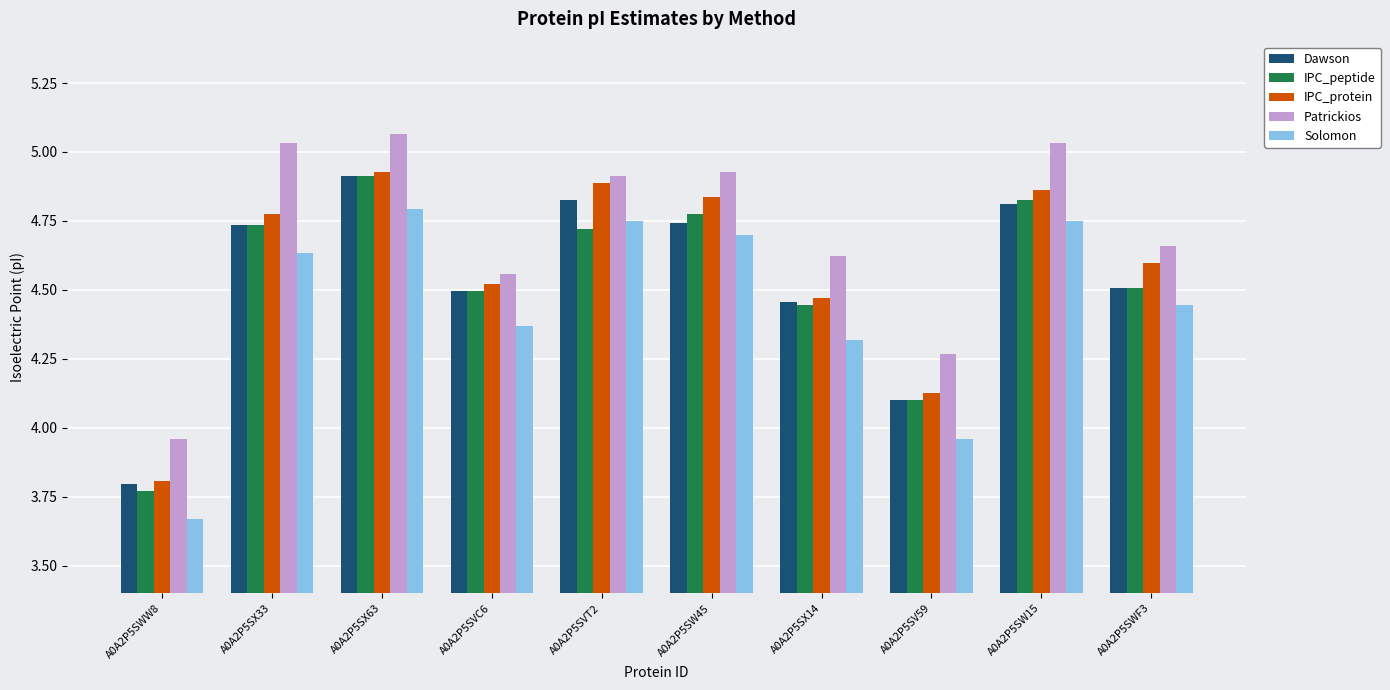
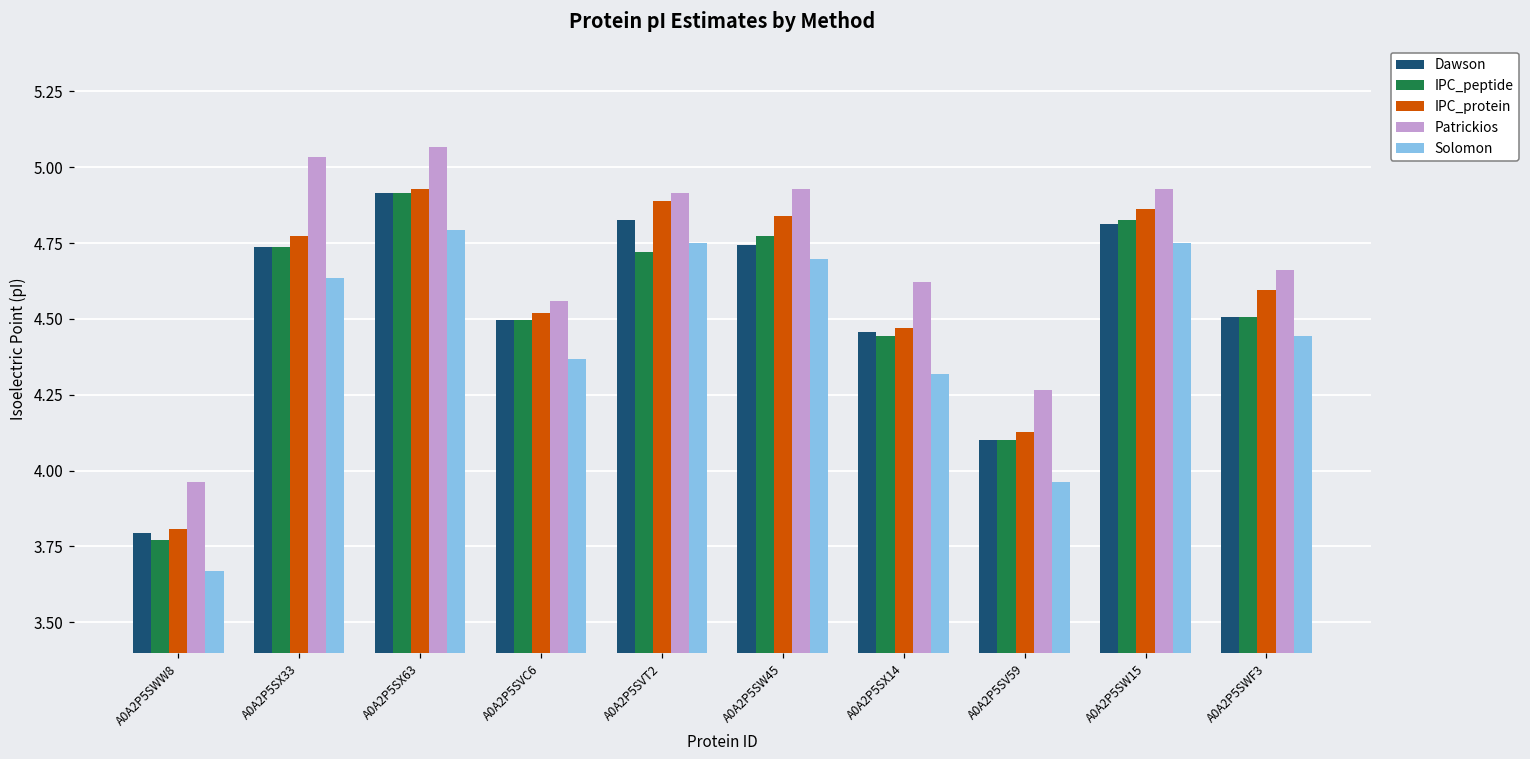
  {
    "Dawson": {
      "A0A2P5SWW8": 3.80,
      "A0A2P5SX33": 4.74,
      "A0A2P5SX63": 4.91,
      "A0A2P5SVC6": 4.50,
      "A0A2P5SVT2": 4.83,
      "A0A2P5SW45": 4.74,
      "A0A2P5SX14": 4.46,
      "A0A2P5SV59": 4.10,
      "A0A2P5SW15": 4.81,
      "A0A2P5SWF3": 4.51
    },
    "IPC_peptide": {
      "A0A2P5SWW8": 3.77,
      "A0A2P5SX33": 4.74,
      "A0A2P5SX63": 4.91,
      "A0A2P5SVC6": 4.50,
      "A0A2P5SVT2": 4.72,
      "A0A2P5SW45": 4.77,
      "A0A2P5SX14": 4.44,
      "A0A2P5SV59": 4.10,
      "A0A2P5SW15": 4.83,
      "A0A2P5SWF3": 4.51
    },
    "IPC_protein": {
      "A0A2P5SWW8": 3.81,
      "A0A2P5SX33": 4.77,
      "A0A2P5SX63": 4.93,
      "A0A2P5SVC6": 4.52,
      "A0A2P5SVT2": 4.89,
      "A0A2P5SW45": 4.84,
      "A0A2P5SX14": 4.47,
      "A0A2P5SV59": 4.13,
      "A0A2P5SW15": 4.86,
      "A0A2P5SWF3": 4.60
    },
    "Patrickios": {
      "A0A2P5SWW8": 3.96,
      "A0A2P5SX33": 5.03,
      "A0A2P5SX63": 5.07,
      "A0A2P5SVC6": 4.56,
      "A0A2P5SVT2": 4.91,
      "A0A2P5SW45": 4.93,
      "A0A2P5SX14": 4.62,
      "A0A2P5SV59": 4.27,
-     "A0A2P5SW15": 5.03,
+     "A0A2P5SW15": 4.93,
      "A0A2P5SWF3": 4.66
    },
    "Solomon": {
      "A0A2P5SWW8": 3.67,
      "A0A2P5SX33": 4.64,
      "A0A2P5SX63": 4.79,
      "A0A2P5SVC6": 4.37,
      "A0A2P5SVT2": 4.75,
      "A0A2P5SW45": 4.70,
      "A0A2P5SX14": 4.32,
      "A0A2P5SV59": 3.96,
      "A0A2P5SW15": 4.75,
      "A0A2P5SWF3": 4.44
    }
  }
